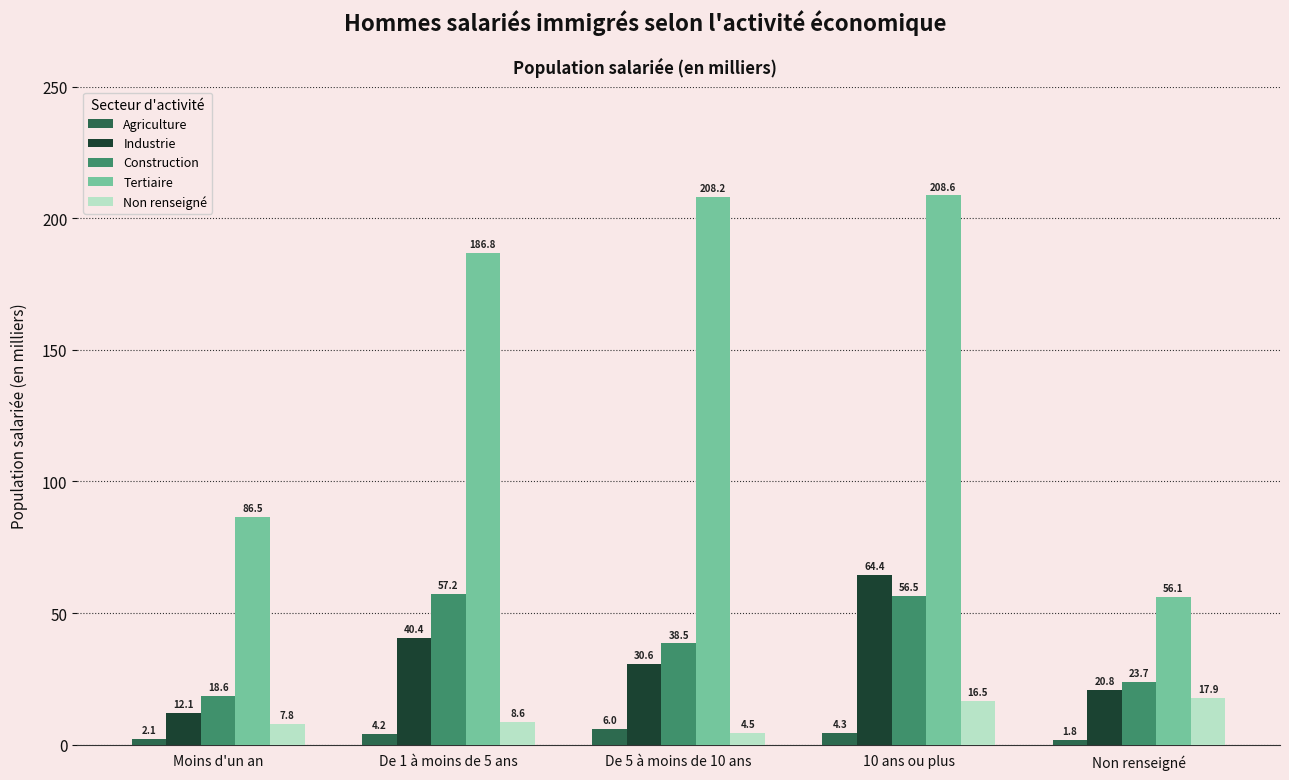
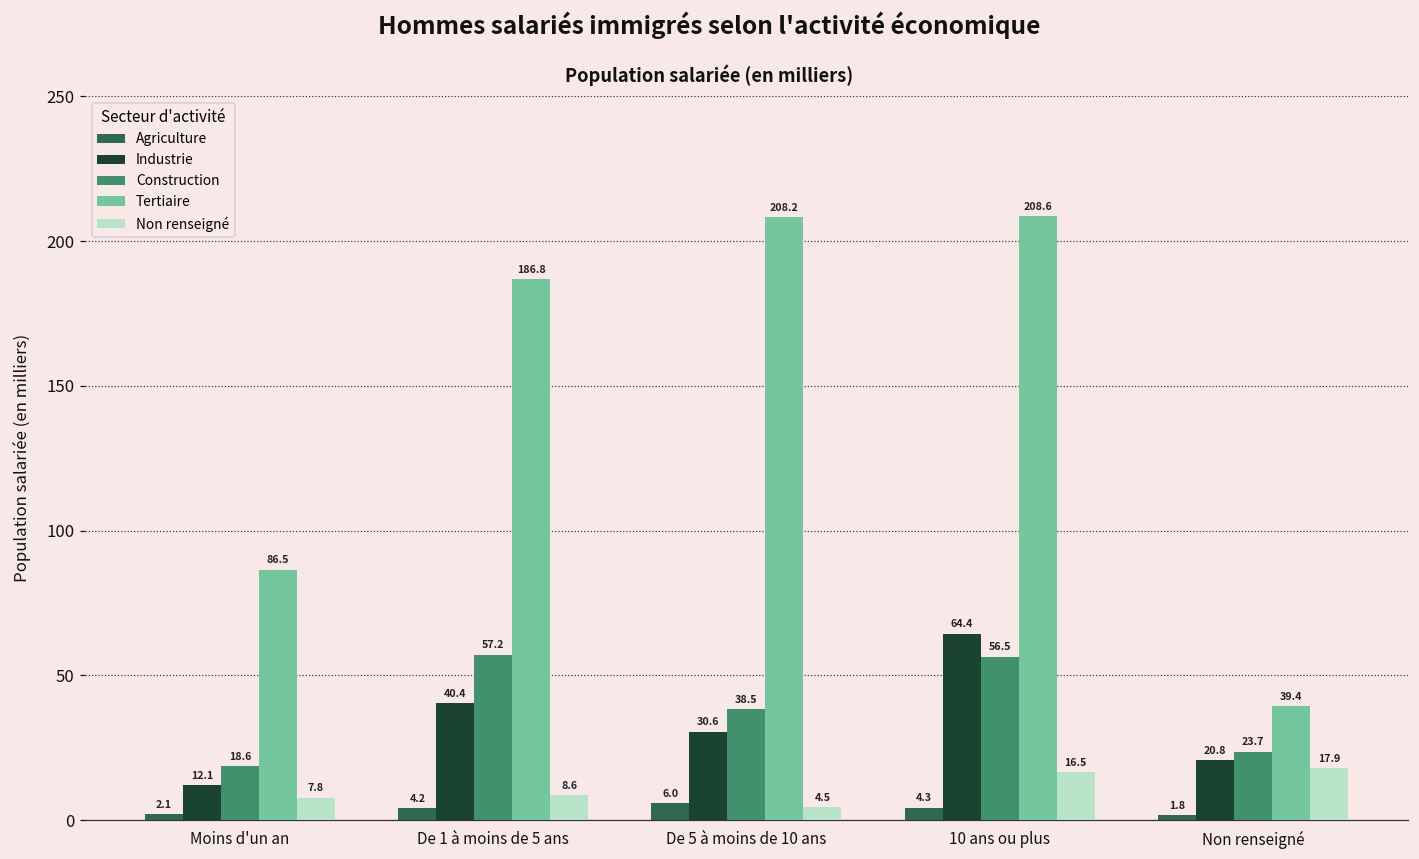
  {
    "Tertiaire": {
      "Moins d'un an": 86.5,
      "De 1 à moins de 5 ans": 186.8,
      "De 5 à moins de 10 ans": 208.2,
      "10 ans ou plus": 208.6,
-     "Non renseigné": 56.1
+     "Non renseigné": 39.4
    },
    "Non renseigné": {
      "Moins d'un an": 7.8,
      "De 1 à moins de 5 ans": 8.6,
      "De 5 à moins de 10 ans": 4.5,
      "10 ans ou plus": 16.5,
      "Non renseigné": 17.9
    }
  }
